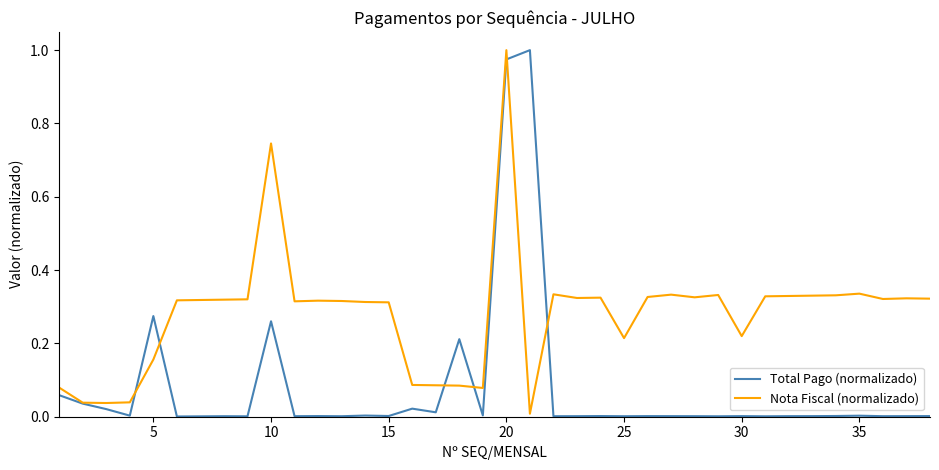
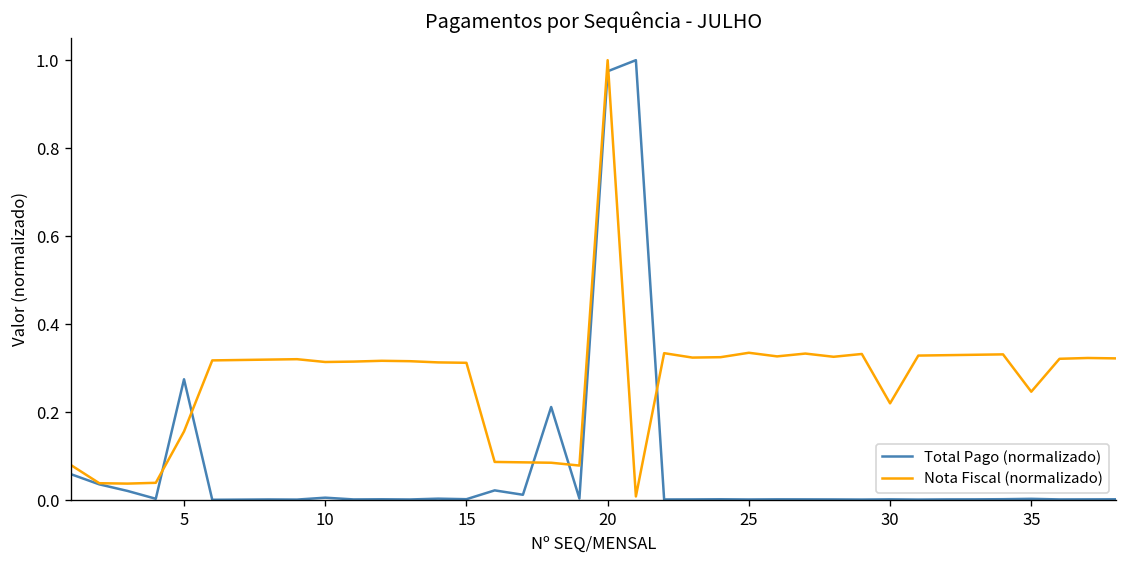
  {
    "Total Pago (normalizado)": {
      "5": 0.27,
-     "10": 0.26,
+     "10": 0.01,
      "15": 0.00,
      "20": 0.97,
      "25": 0.00,
      "30": 0.00,
      "35": 0.00
    },
    "Nota Fiscal (normalizado)": {
      "5": 0.16,
-     "10": 0.75,
+     "10": 0.31,
      "15": 0.31,
      "20": 1.00,
-     "25": 0.21,
+     "25": 0.33,
      "30": 0.22,
-     "35": 0.34
+     "35": 0.25
    }
  }
